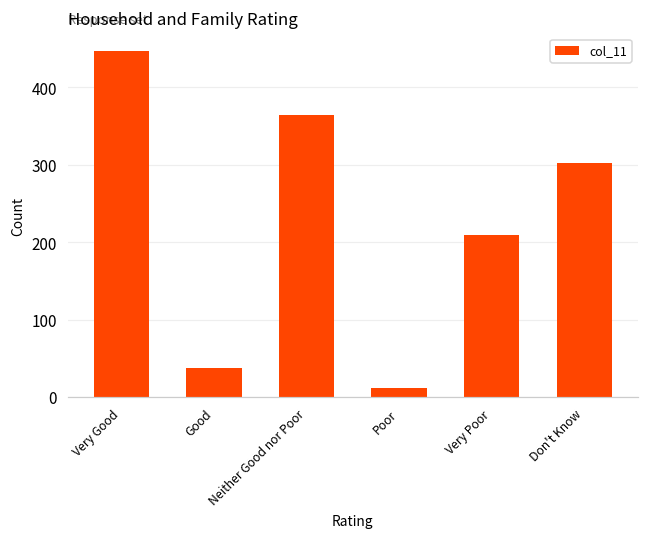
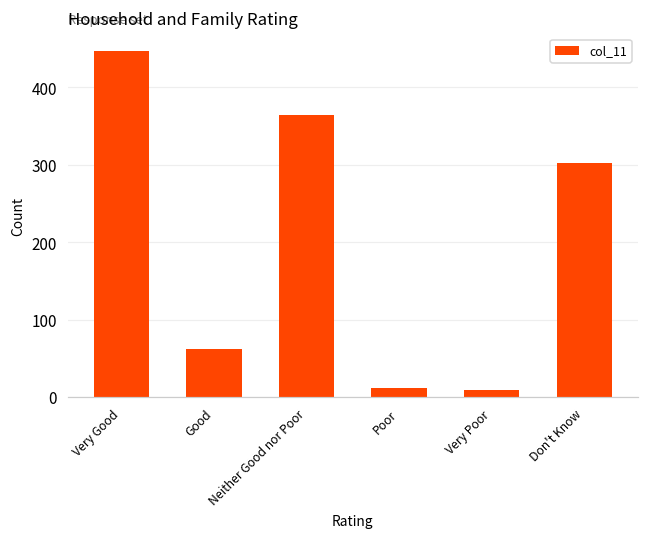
  {
    "Very Good": 450,
-   "Good": 40,
+   "Good": 60,
    "Neither Good nor Poor": 360,
    "Poor": 10,
-   "Very Poor": 210,
+   "Very Poor": 10,
    "Don't Know": 300
  }
